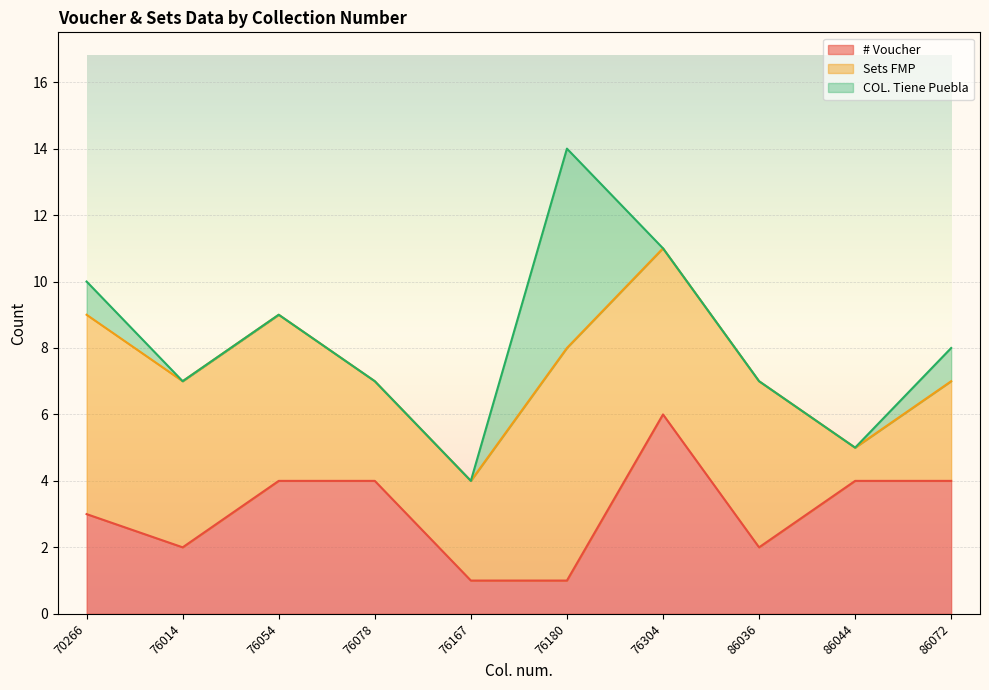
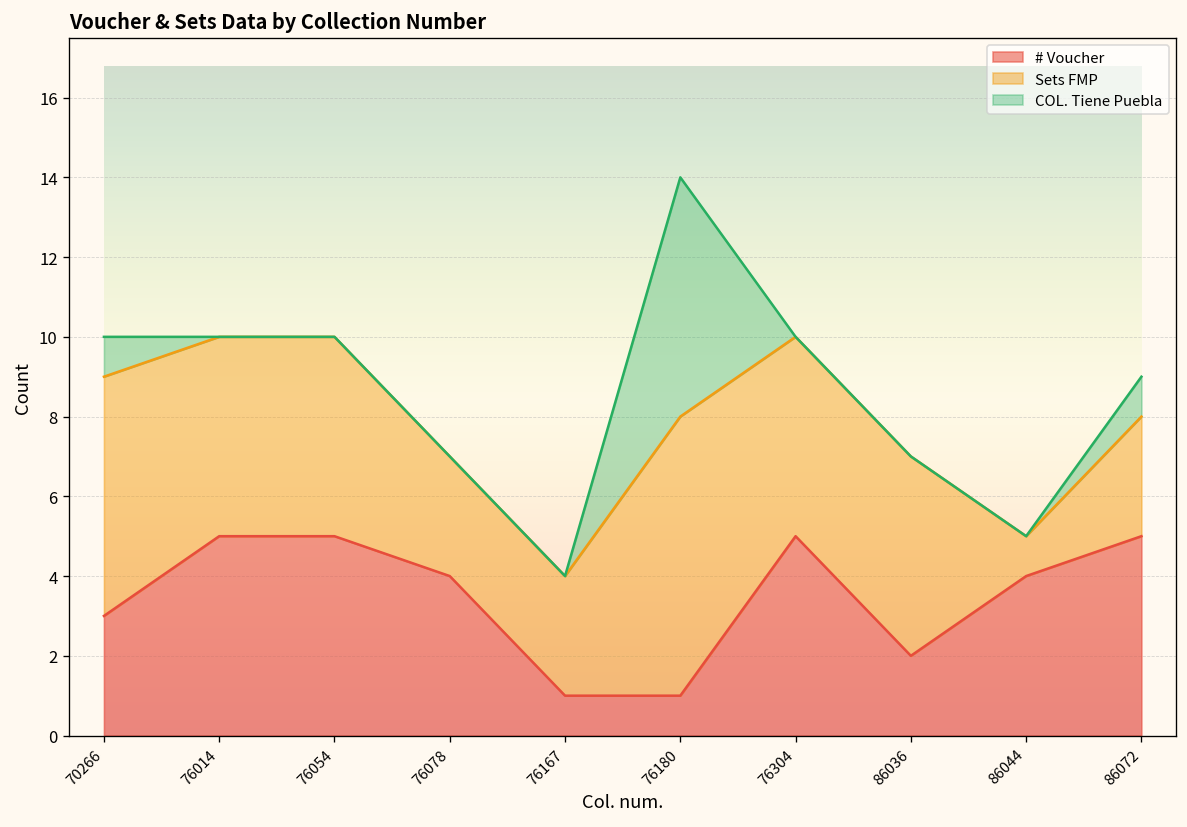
  {
    "# Voucher": {
      "70266": 3,
-     "76014": 2,
-     "76054": 4,
+     "76014": 5,
+     "76054": 5,
      "76078": 4,
      "76167": 1,
      "76180": 1,
-     "76304": 6,
+     "76304": 5,
      "86036": 2,
      "86044": 4,
-     "86072": 4
+     "86072": 5
    },
    "Sets FMP": {
      "70266": 6,
      "76180": 7,
      "86072": 3
    },
    "COL. Tiene Puebla": {
      "70266": 1,
      "76180": 6,
      "86072": 1
    }
  }
